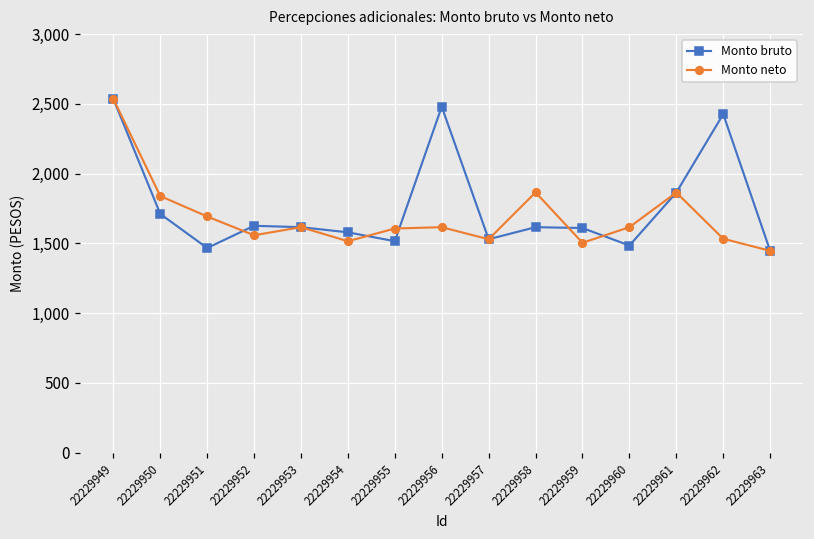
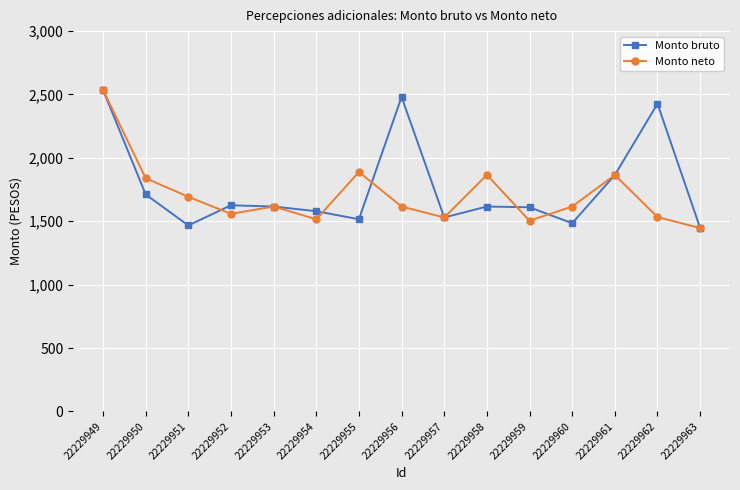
  {
    "Monto bruto": {
      "22229950": "1,710",
      "22229951": "1,470",
      "22229952": "1,630",
      "22229954": "1,580",
      "22229955": "1,520",
      "22229956": "2,480",
      "22229958": "1,620",
      "22229959": "1,610",
      "22229960": "1,480",
      "22229962": "2,430"
    },
    "Monto neto": {
      "22229950": "1,840",
      "22229951": "1,690",
      "22229952": "1,560",
      "22229954": "1,520",
-     "22229955": "1,610",
+     "22229955": "1,890",
      "22229956": "1,620",
      "22229958": "1,870",
      "22229959": "1,500",
      "22229960": "1,620",
      "22229962": "1,530"
    }
  }
